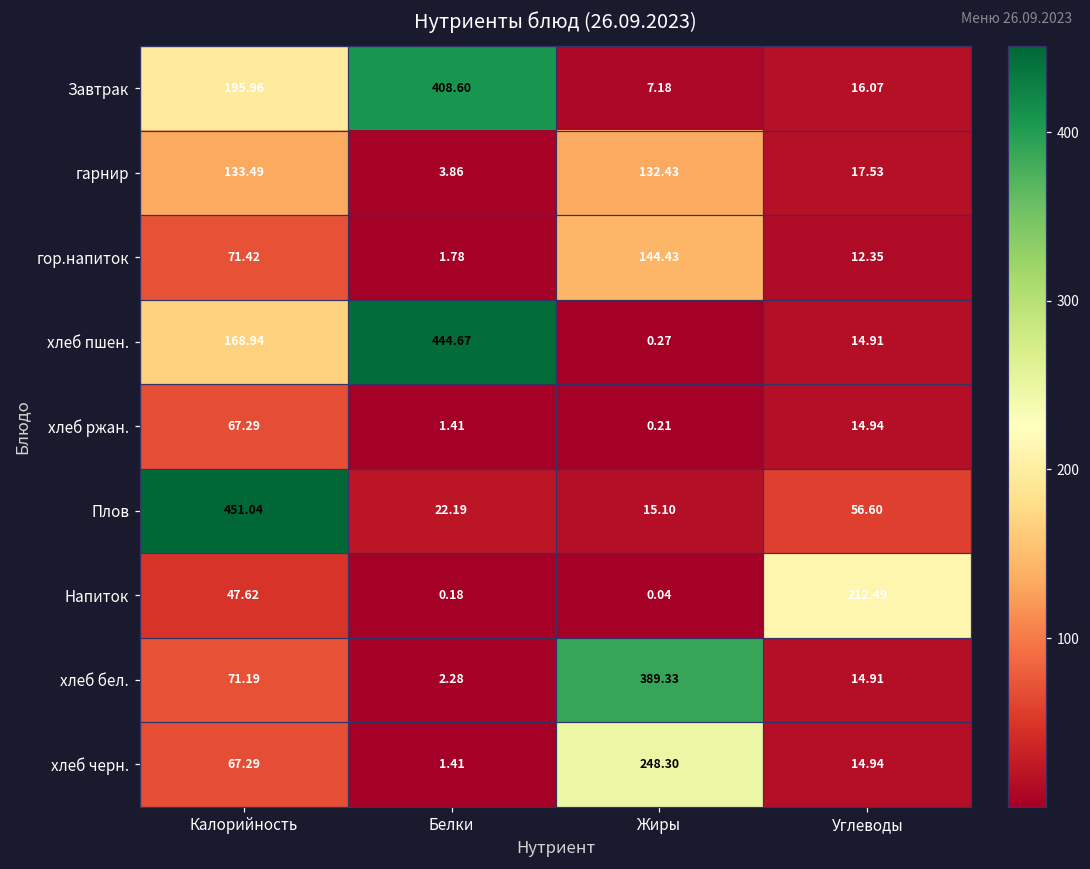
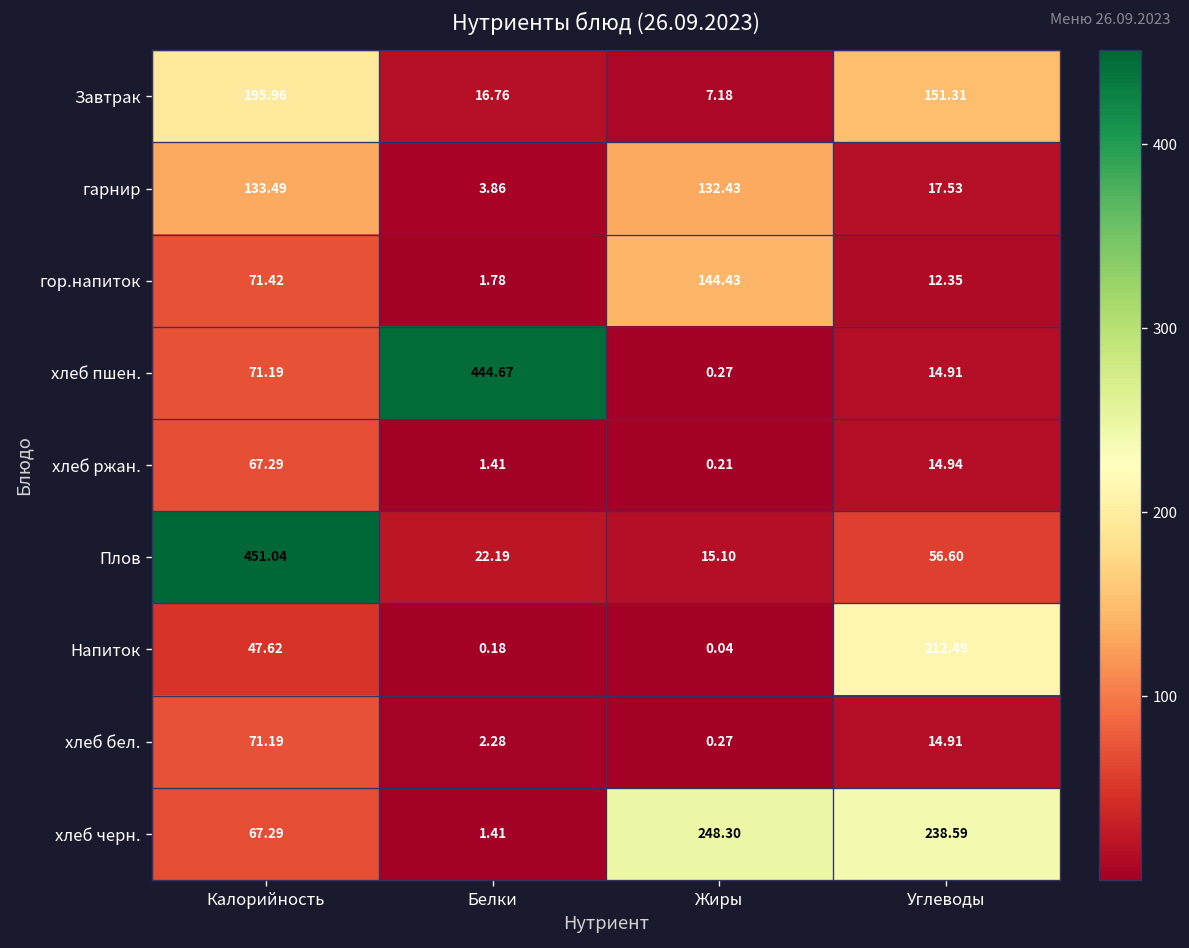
  {
    "Завтрак": {
      "Калорийность": 195.96,
-     "Белки": 408.60,
+     "Белки": 16.76,
      "Жиры": 7.18,
-     "Углеводы": 16.07
+     "Углеводы": 151.31
    },
    "гарнир": {
      "Калорийность": 133.49,
      "Белки": 3.86,
      "Жиры": 132.43,
      "Углеводы": 17.53
    },
    "гор.напиток": {
      "Калорийность": 71.42,
      "Белки": 1.78,
      "Жиры": 144.43,
      "Углеводы": 12.35
    },
    "хлеб пшен.": {
-     "Калорийность": 168.94,
+     "Калорийность": 71.19,
      "Белки": 444.67,
      "Жиры": 0.27,
      "Углеводы": 14.91
    },
    "хлеб ржан.": {
      "Калорийность": 67.29,
      "Белки": 1.41,
      "Жиры": 0.21,
      "Углеводы": 14.94
    },
    "Плов": {
      "Калорийность": 451.04,
      "Белки": 22.19,
      "Жиры": 15.10,
      "Углеводы": 56.60
    },
    "Напиток": {
      "Калорийность": 47.62,
      "Белки": 0.18,
      "Жиры": 0.04,
      "Углеводы": 212.49
    },
    "хлеб бел.": {
      "Калорийность": 71.19,
      "Белки": 2.28,
-     "Жиры": 389.33,
+     "Жиры": 0.27,
      "Углеводы": 14.91
    },
    "хлеб черн.": {
      "Калорийность": 67.29,
      "Белки": 1.41,
      "Жиры": 248.30,
-     "Углеводы": 14.94
+     "Углеводы": 238.59
    }
  }
